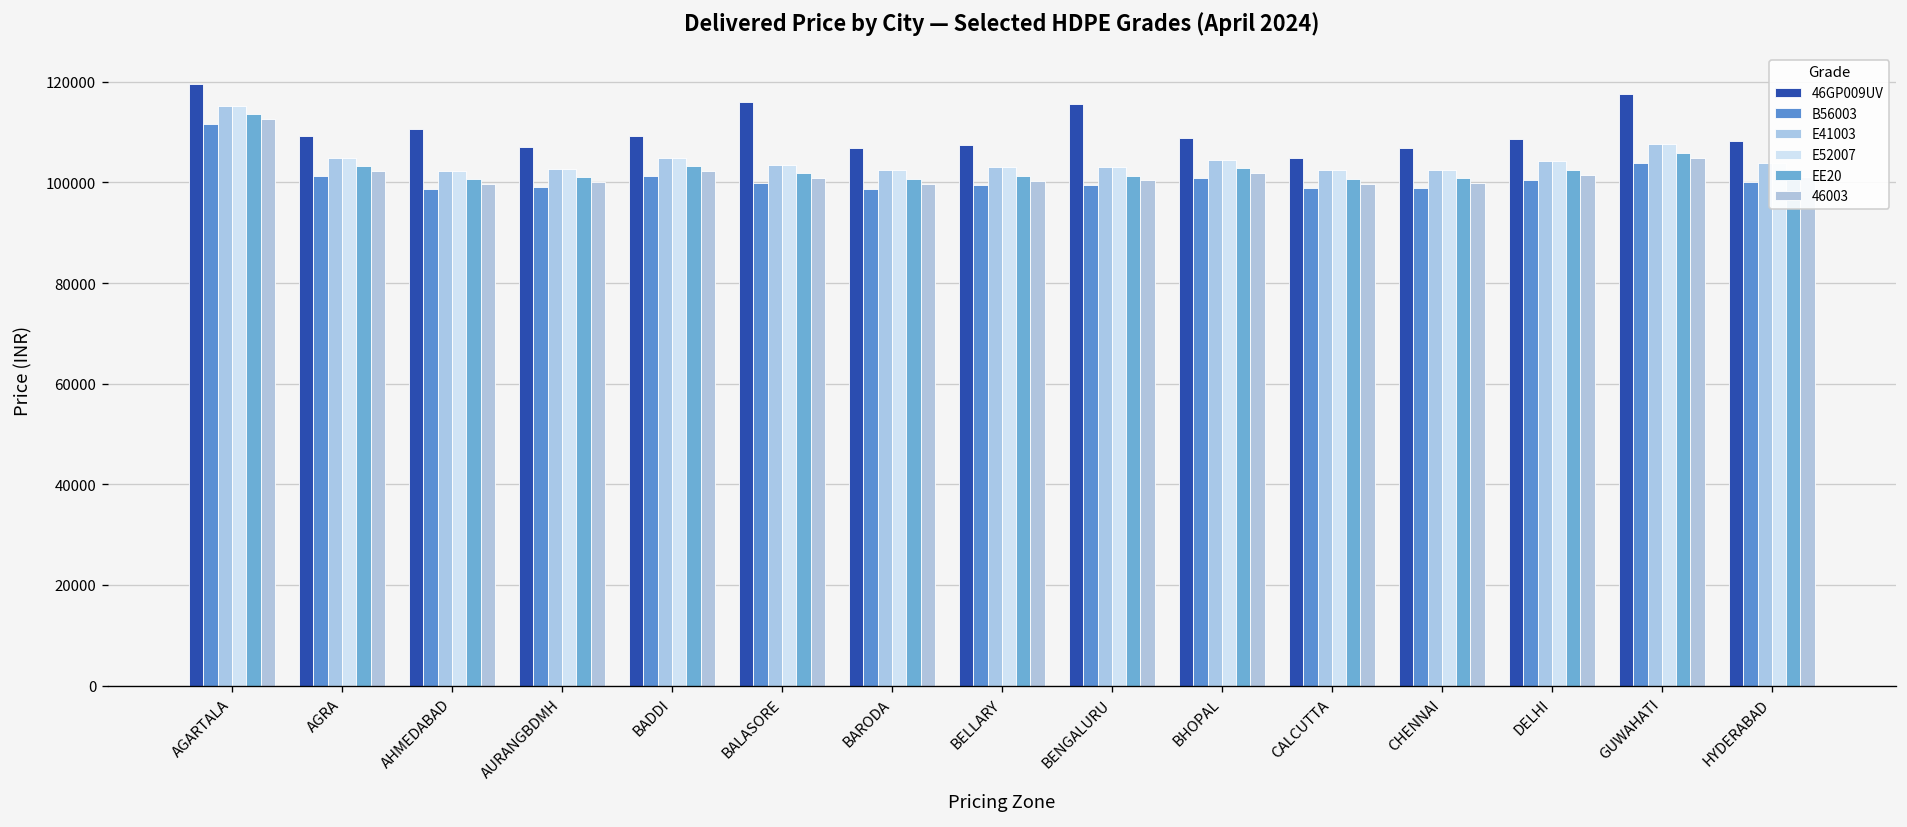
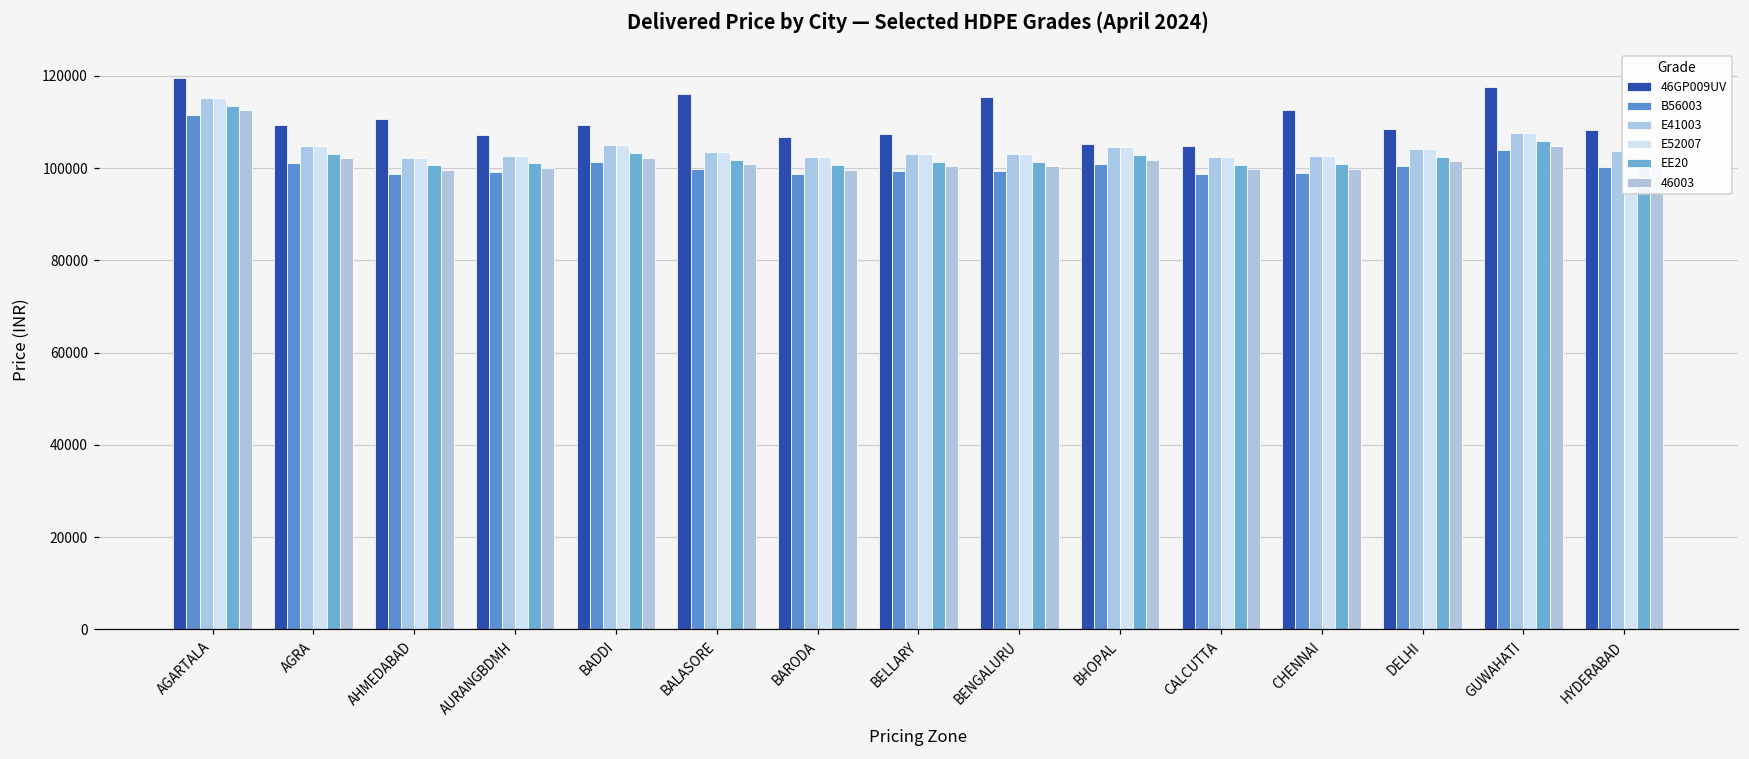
  {
    "46GP009UV": {
      "AGARTALA": 120000,
      "AGRA": 109000,
      "AHMEDABAD": 111000,
      "AURANGBDMH": 107000,
      "BADDI": 109000,
      "BALASORE": 116000,
      "BARODA": 107000,
      "BELLARY": 107000,
      "BENGALURU": 116000,
-     "BHOPAL": 109000,
+     "BHOPAL": 105000,
      "CALCUTTA": 105000,
-     "CHENNAI": 107000,
+     "CHENNAI": 113000,
      "DELHI": 109000,
      "GUWAHATI": 118000,
      "HYDERABAD": 108000
    }
  }
